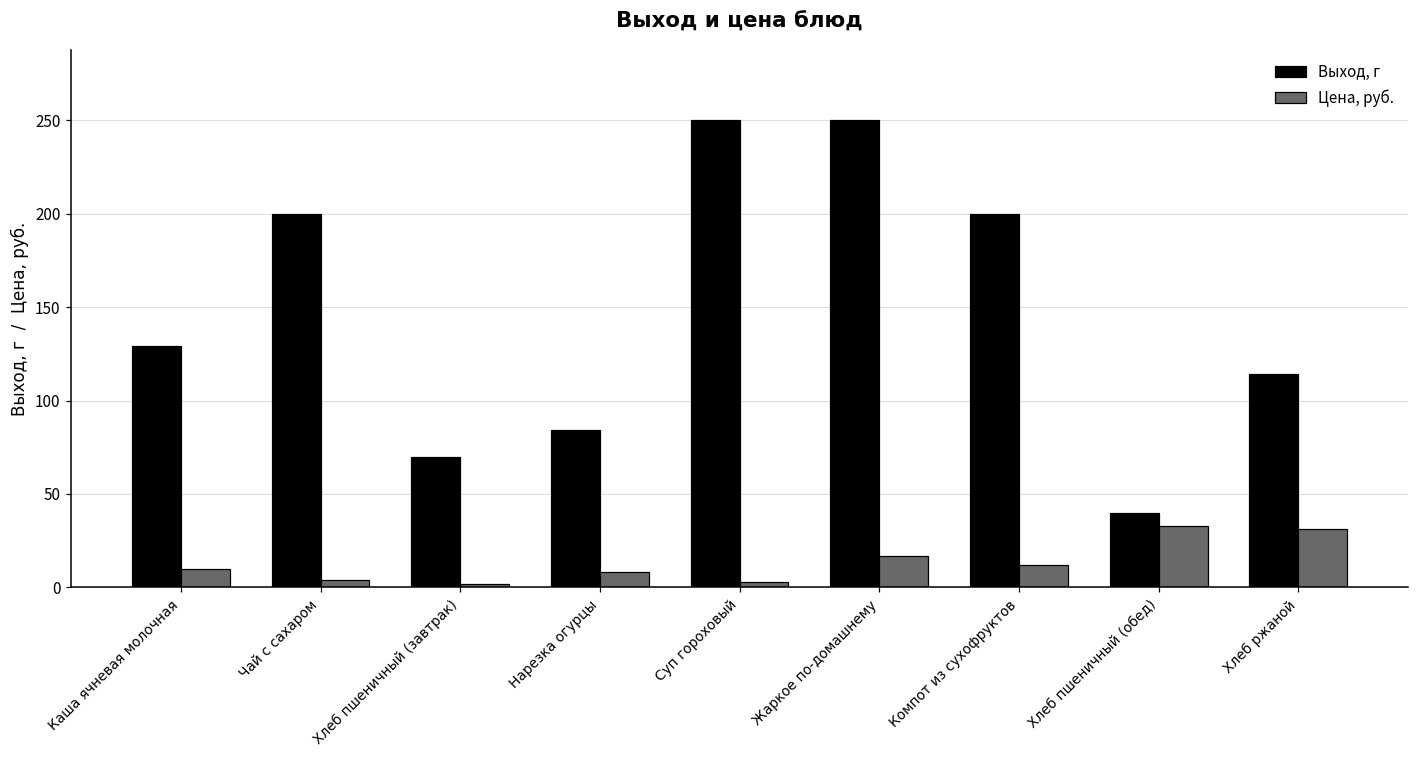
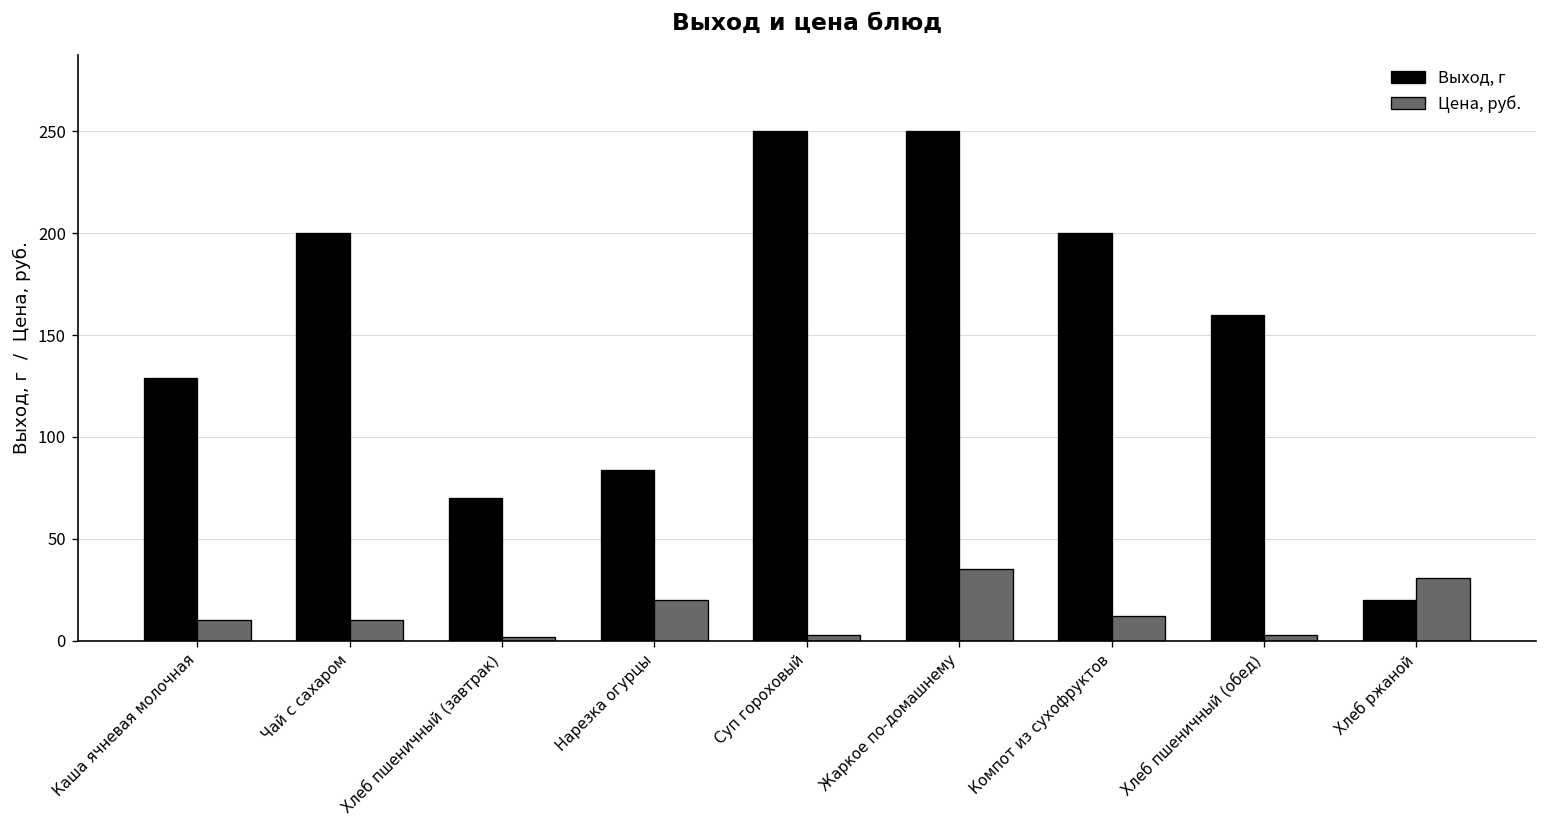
  {
    "Выход, г": {
      "Каша ячневая молочная": 129,
      "Чай с сахаром": 200,
      "Хлеб пшеничный (завтрак)": 70,
      "Нарезка огурцы": 84,
      "Суп гороховый": 250,
      "Жаркое по-домашнему": 250,
      "Компот из сухофруктов": 200,
-     "Хлеб пшеничный (обед)": 40,
-     "Хлеб ржаной": 114
+     "Хлеб пшеничный (обед)": 160,
+     "Хлеб ржаной": 20
    },
    "Цена, руб.": {
      "Каша ячневая молочная": 10,
-     "Чай с сахаром": 4,
+     "Чай с сахаром": 10,
      "Хлеб пшеничный (завтрак)": 2,
-     "Нарезка огурцы": 8,
+     "Нарезка огурцы": 20,
      "Суп гороховый": 3,
-     "Жаркое по-домашнему": 17,
+     "Жаркое по-домашнему": 35,
      "Компот из сухофруктов": 12,
-     "Хлеб пшеничный (обед)": 33,
+     "Хлеб пшеничный (обед)": 3,
      "Хлеб ржаной": 31
    }
  }
